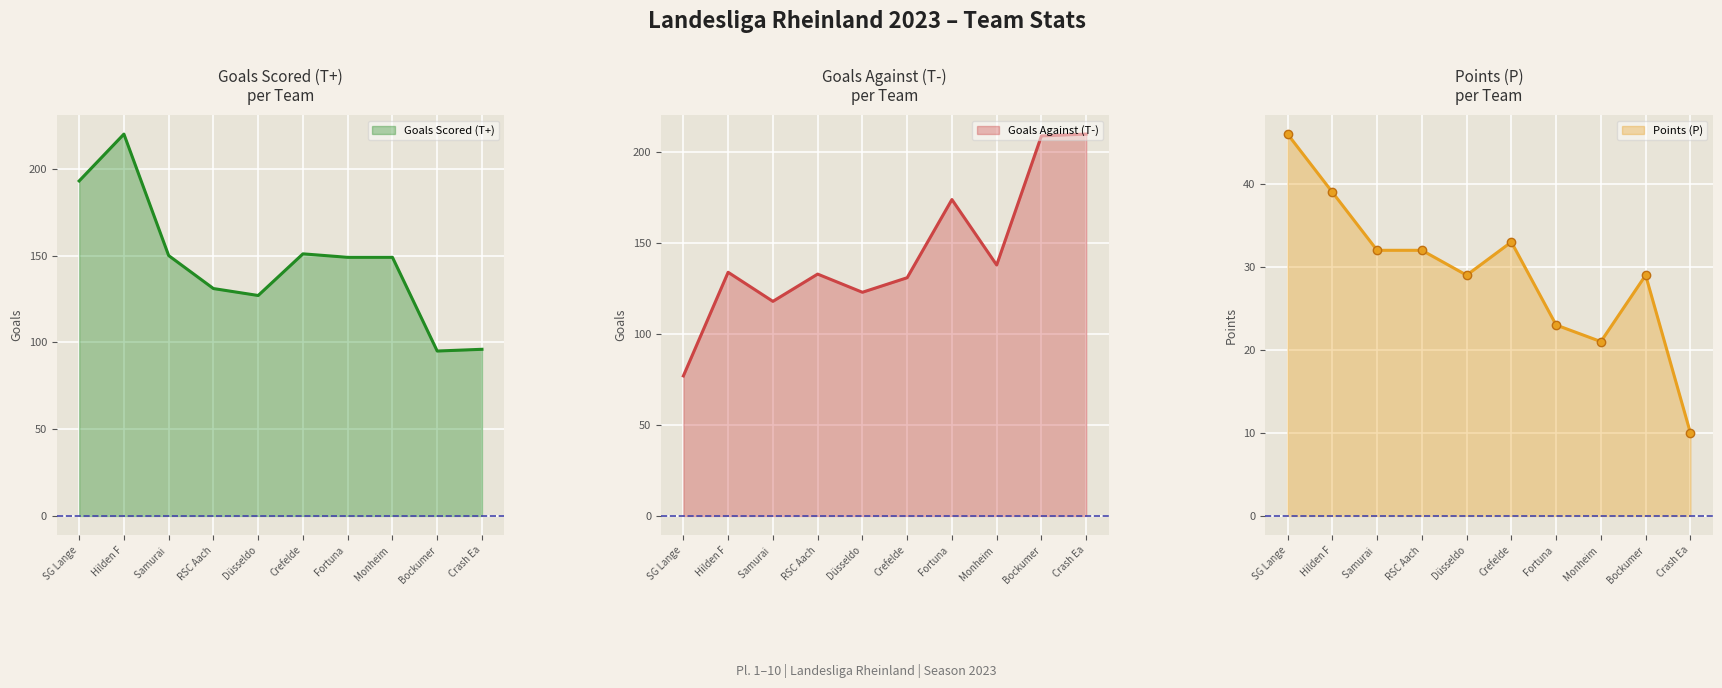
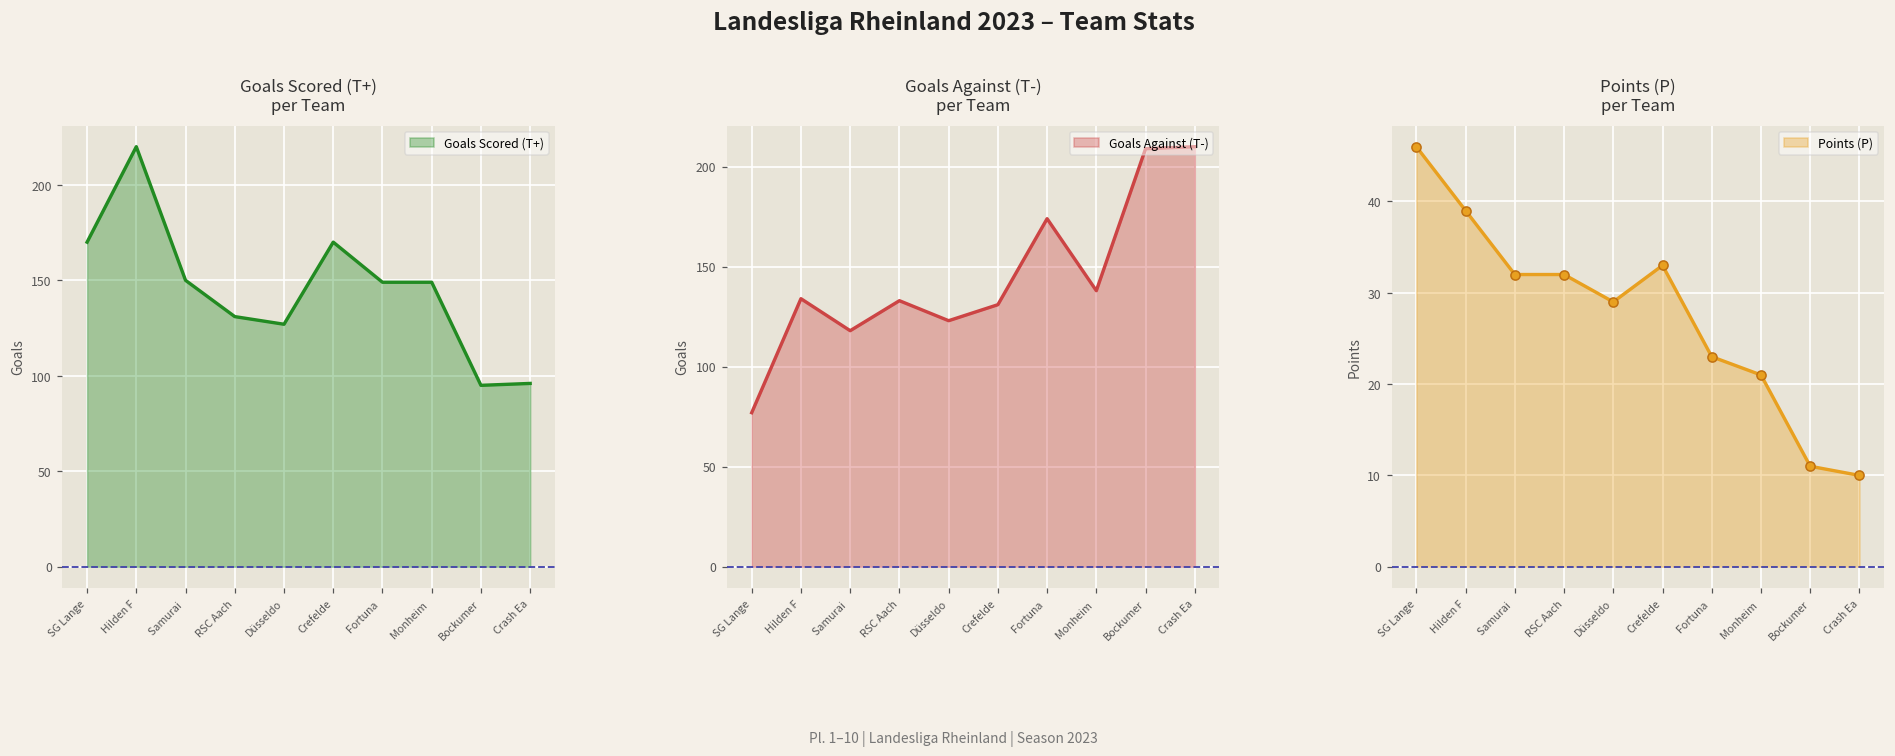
  {
    "Goals Scored (T+) per Team": {
-     "SG Lange": 193,
+     "SG Lange": 170,
      "Hilden F": 220,
      "Samurai": 150,
      "RSC Aach": 131,
      "Düsseldo": 127,
-     "Crefelde": 151,
+     "Crefelde": 170,
      "Fortuna": 149,
      "Monheim": 149,
      "Bockumer": 95,
      "Crash Ea": 96
    },
    "Goals Against (T-) per Team": {
      "SG Lange": 77,
      "Hilden F": 134,
      "Samurai": 118,
      "RSC Aach": 133,
      "Düsseldo": 123,
      "Crefelde": 131,
      "Fortuna": 174,
      "Monheim": 138
    },
    "Points (P) per Team": {
      "SG Lange": 46,
      "Hilden F": 39,
      "Samurai": 32,
      "RSC Aach": 32,
      "Düsseldo": 29,
      "Crefelde": 33,
      "Fortuna": 23,
      "Monheim": 21,
-     "Bockumer": 29,
+     "Bockumer": 11,
      "Crash Ea": 10
    }
  }
